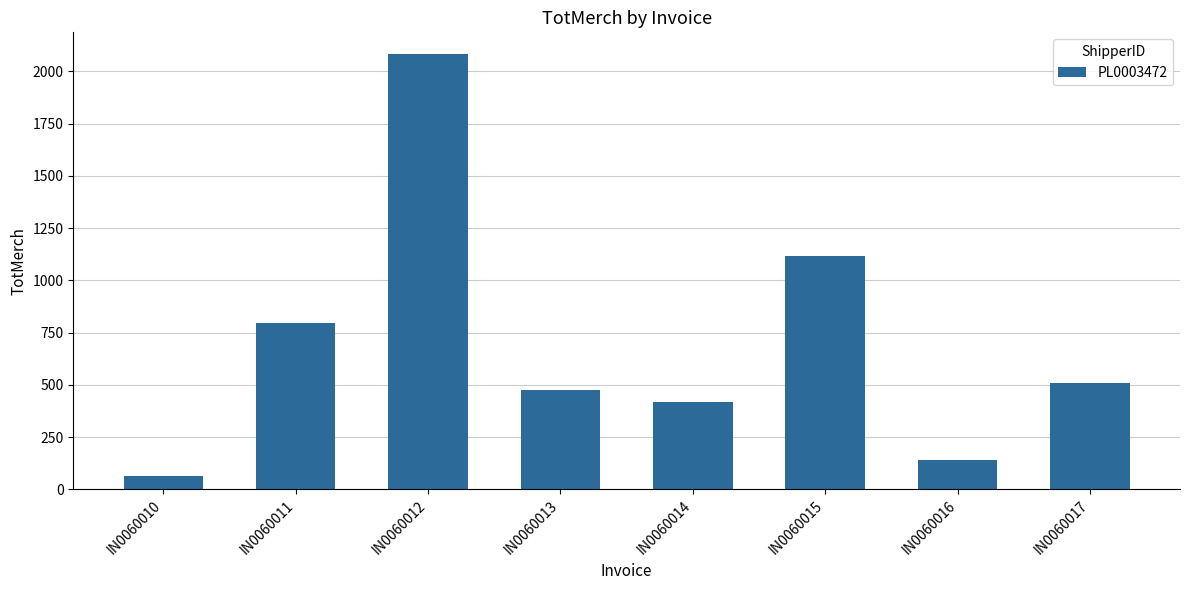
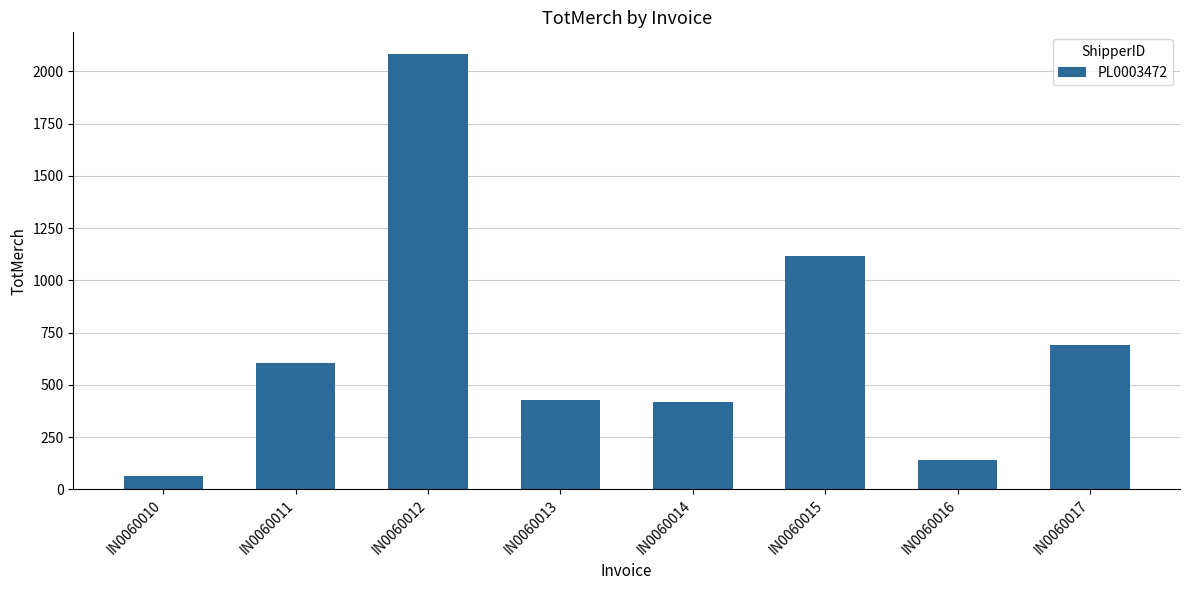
  {
    "IN0060010": 70,
-   "IN0060011": 800,
+   "IN0060011": 600,
    "IN0060012": 2080,
-   "IN0060013": 470,
+   "IN0060013": 430,
    "IN0060014": 420,
    "IN0060015": 1120,
    "IN0060016": 140,
-   "IN0060017": 510
+   "IN0060017": 690
  }
